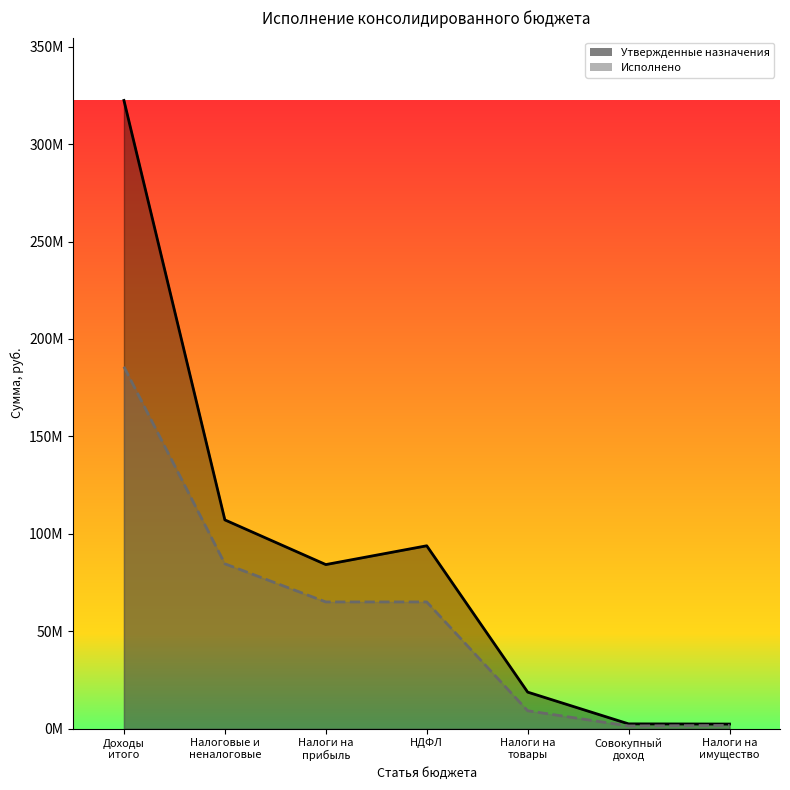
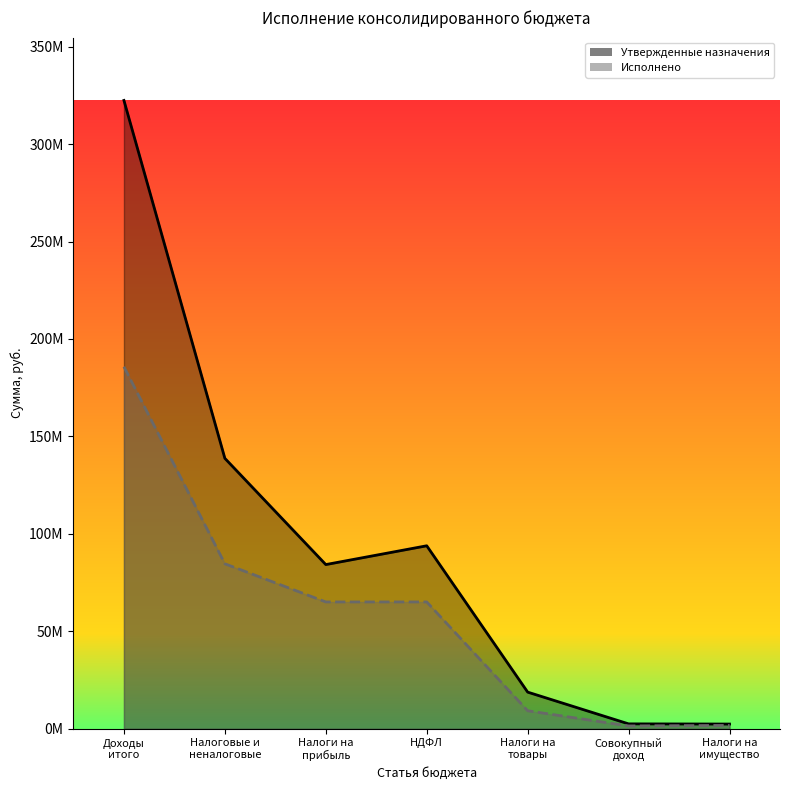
  {
    "Утвержденные назначения": {
      "Доходы итого": 322000000,
-     "Налоговые и неналоговые": 107000000,
+     "Налоговые и неналоговые": 139000000,
      "Налоги на прибыль": 84000000,
      "НДФЛ": 94000000,
      "Налоги на товары": 19000000
    },
    "Исполнено": {
      "Доходы итого": 186000000,
      "Налоговые и неналоговые": 85000000,
      "Налоги на прибыль": 65000000,
      "НДФЛ": 65000000,
      "Налоги на товары": 9000000
    }
  }
